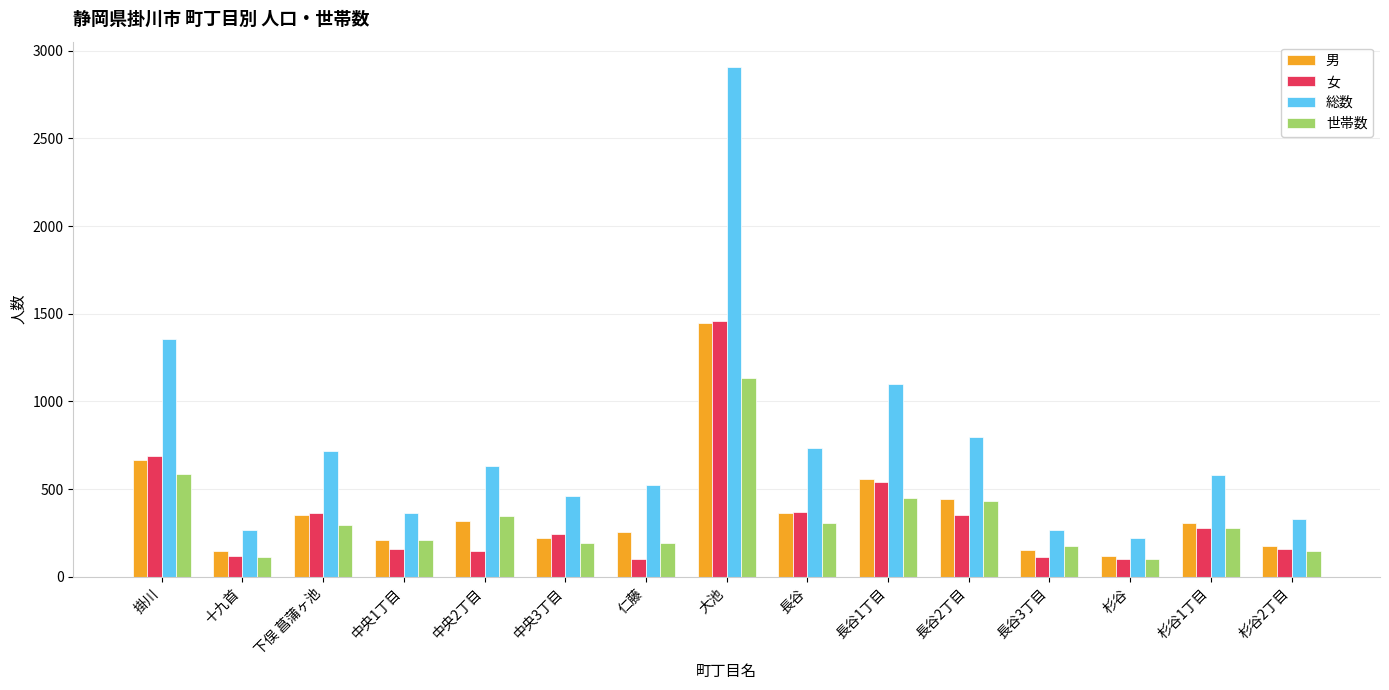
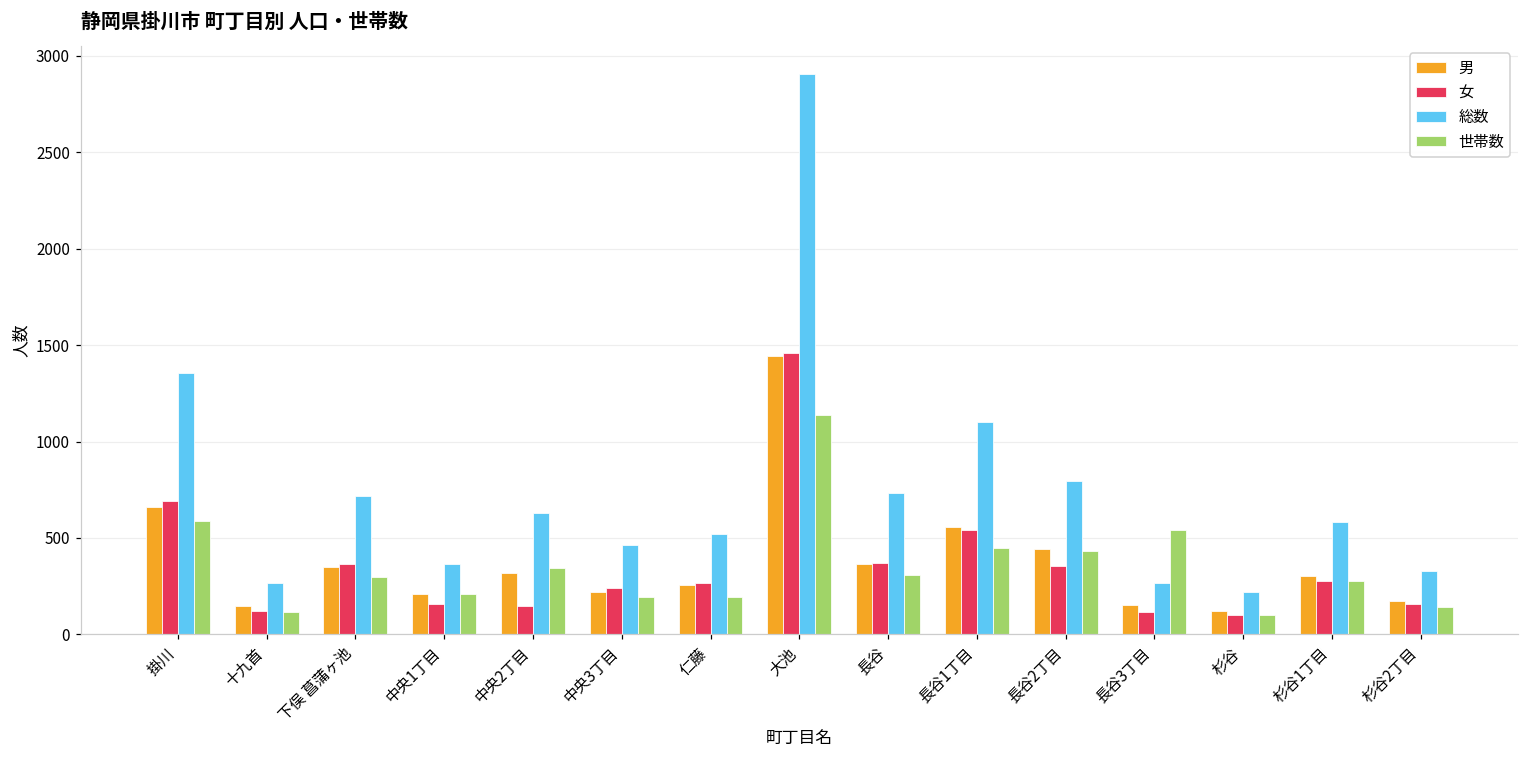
  {
    "男": {
      "掛川": 660,
      "十九首": 150,
      "下俣 菖蒲ヶ池": 350,
      "中央1丁目": 210,
      "中央2丁目": 320,
      "中央3丁目": 220,
      "仁藤": 260,
      "大池": 1450,
      "長谷": 360,
      "長谷1丁目": 560,
      "長谷2丁目": 440,
      "長谷3丁目": 160,
      "杉谷": 120,
      "杉谷1丁目": 310,
      "杉谷2丁目": 170
    },
    "女": {
      "掛川": 690,
      "十九首": 120,
      "下俣 菖蒲ヶ池": 370,
      "中央1丁目": 160,
      "中央2丁目": 150,
      "中央3丁目": 240,
-     "仁藤": 100,
+     "仁藤": 270,
      "大池": 1460,
      "長谷": 370,
      "長谷1丁目": 540,
      "長谷2丁目": 350,
      "長谷3丁目": 110,
      "杉谷": 100,
      "杉谷1丁目": 280,
      "杉谷2丁目": 160
    },
    "総数": {
      "掛川": 1350,
      "十九首": 270,
      "下俣 菖蒲ヶ池": 720,
      "中央1丁目": 370,
      "中央2丁目": 630,
      "中央3丁目": 460,
      "仁藤": 520,
      "大池": 2910,
      "長谷": 730,
      "長谷1丁目": 1100,
      "長谷2丁目": 800,
      "長谷3丁目": 270,
      "杉谷": 220,
      "杉谷1丁目": 580,
      "杉谷2丁目": 330
    },
    "世帯数": {
      "掛川": 590,
      "十九首": 110,
      "下俣 菖蒲ヶ池": 300,
      "中央1丁目": 210,
      "中央2丁目": 350,
      "中央3丁目": 190,
      "仁藤": 200,
      "大池": 1140,
      "長谷": 310,
      "長谷1丁目": 450,
      "長谷2丁目": 430,
-     "長谷3丁目": 170,
+     "長谷3丁目": 540,
      "杉谷": 100,
      "杉谷1丁目": 280,
      "杉谷2丁目": 140
    }
  }
